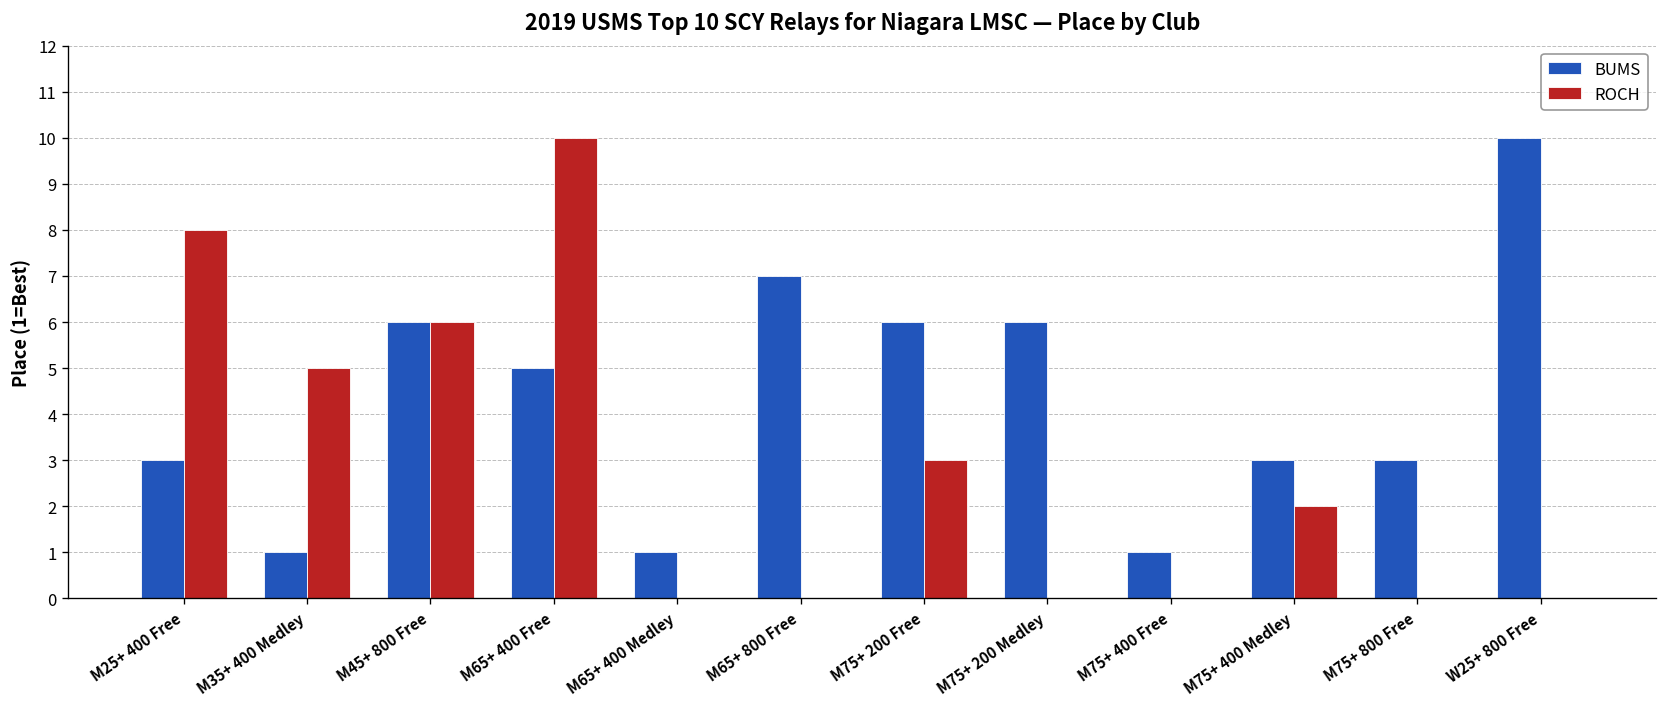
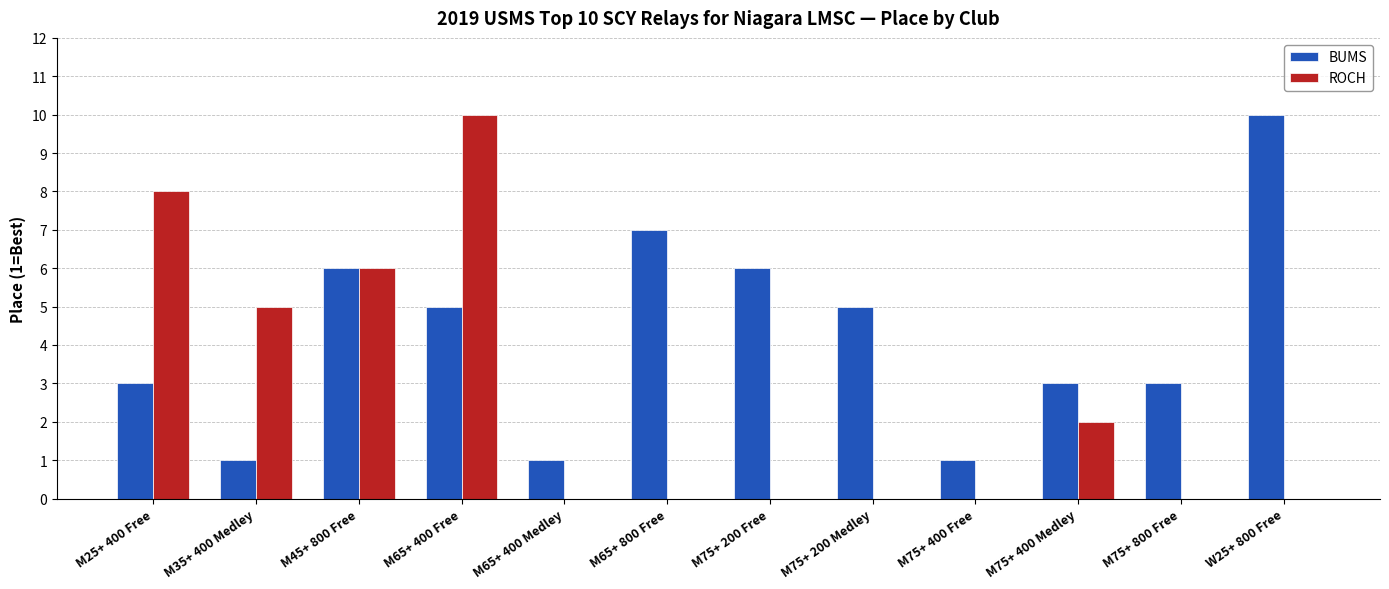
  {
    "BUMS": {
      "M25+ 400 Free": 3,
      "M35+ 400 Medley": 1,
      "M45+ 800 Free": 6,
      "M65+ 400 Free": 5,
      "M65+ 400 Medley": 1,
      "M65+ 800 Free": 7,
      "M75+ 200 Free": 6,
-     "M75+ 200 Medley": 6,
+     "M75+ 200 Medley": 5,
      "M75+ 400 Free": 1,
      "M75+ 400 Medley": 3,
      "M75+ 800 Free": 3,
      "W25+ 800 Free": 10
    },
    "ROCH": {
      "M25+ 400 Free": 8,
      "M35+ 400 Medley": 5,
      "M45+ 800 Free": 6,
      "M65+ 400 Free": 10,
      "M65+ 400 Medley": 0,
      "M65+ 800 Free": 0,
-     "M75+ 200 Free": 3,
+     "M75+ 200 Free": 0,
      "M75+ 200 Medley": 0,
      "M75+ 400 Free": 0,
      "M75+ 400 Medley": 2,
      "M75+ 800 Free": 0,
      "W25+ 800 Free": 0
    }
  }
